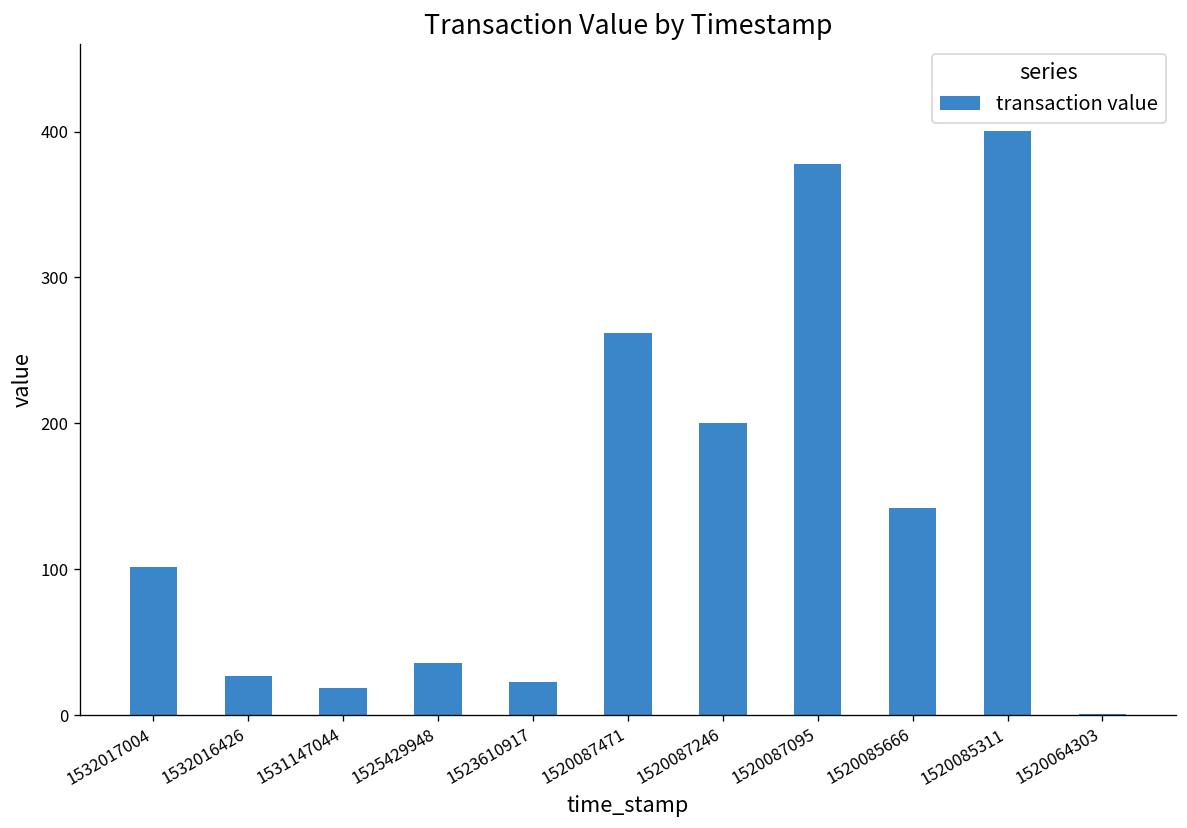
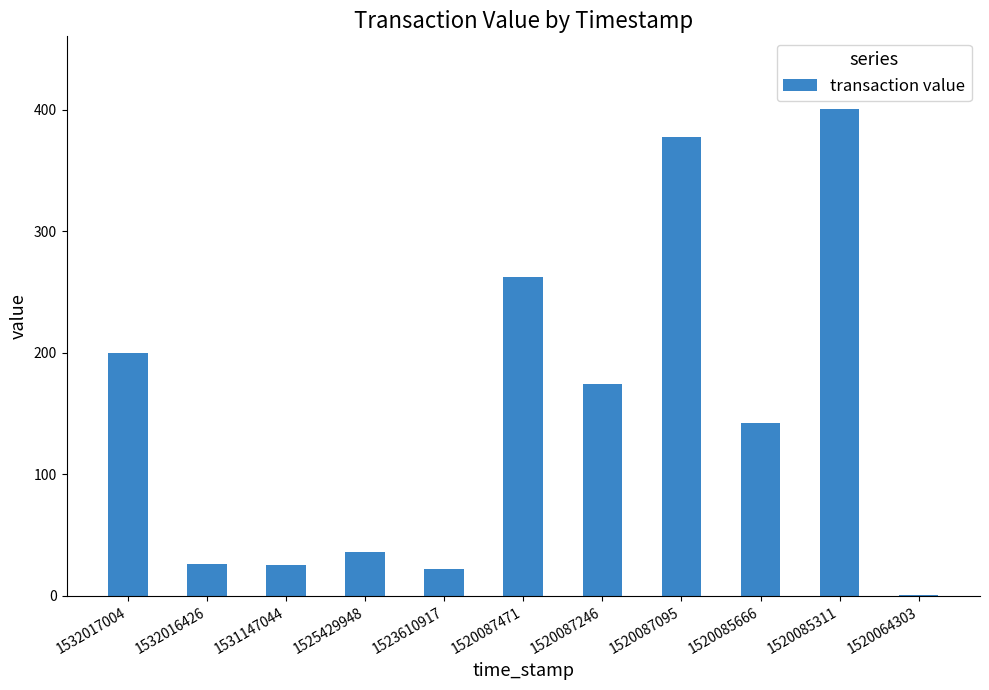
  {
-   "1532017004": 102,
+   "1532017004": 200,
    "1532016426": 27,
-   "1531147044": 19,
+   "1531147044": 25,
    "1525429948": 36,
    "1523610917": 22,
    "1520087471": 262,
-   "1520087246": 200,
+   "1520087246": 174,
    "1520087095": 378,
    "1520085666": 142,
    "1520085311": 400
  }
